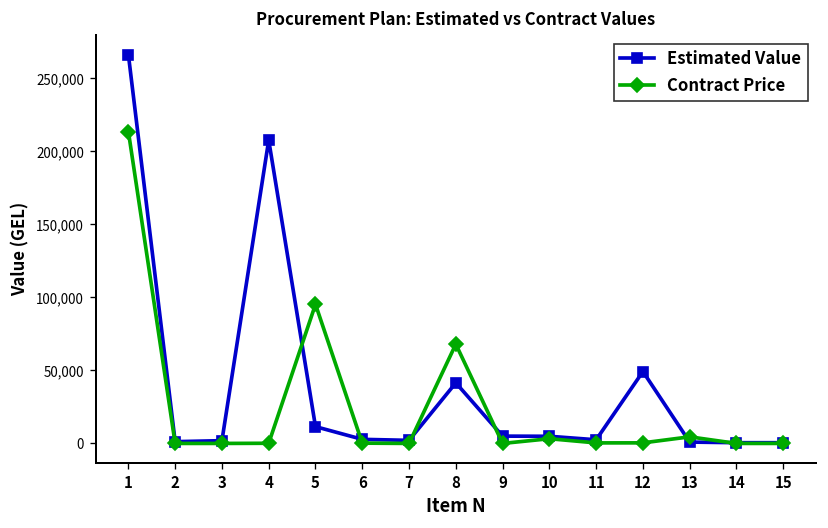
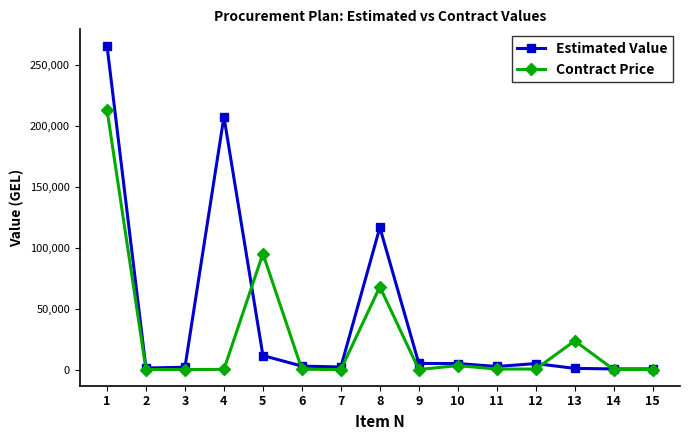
  {
    "Estimated Value": {
      "1": "266,000",
      "4": "208,000",
      "5": "12,000",
      "6": "3,000",
-     "8": "42,000",
+     "8": "117,000",
      "9": "5,000",
      "11": "3,000",
-     "12": "49,000",
+     "12": "5,000",
      "13": "1,000"
    },
    "Contract Price": {
      "1": "214,000",
      "4": "0",
      "5": "95,000",
      "6": "0",
      "8": "68,000",
      "9": "0",
      "11": "0",
      "12": "0",
-     "13": "5,000"
+     "13": "24,000"
    }
  }
